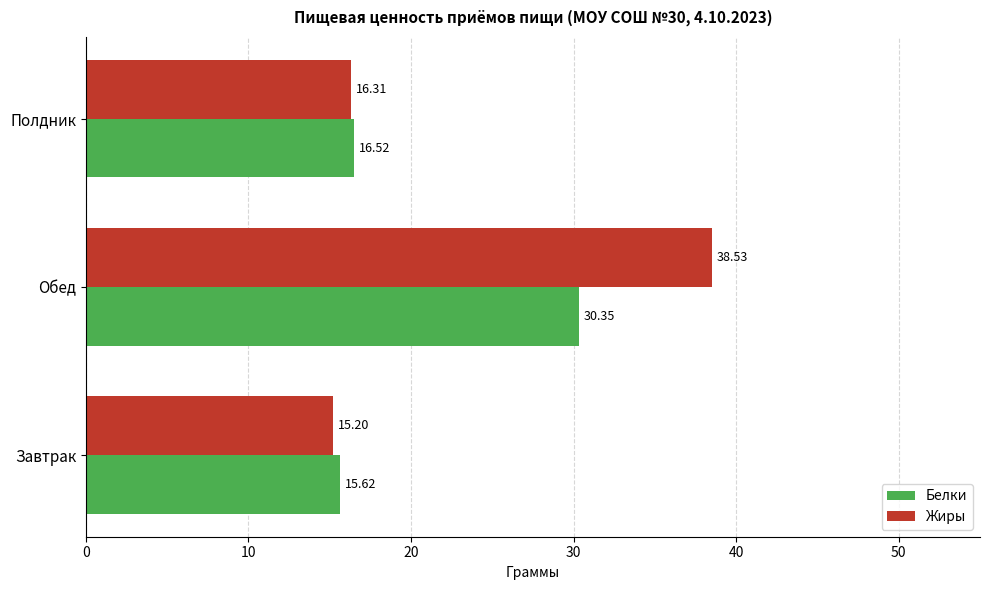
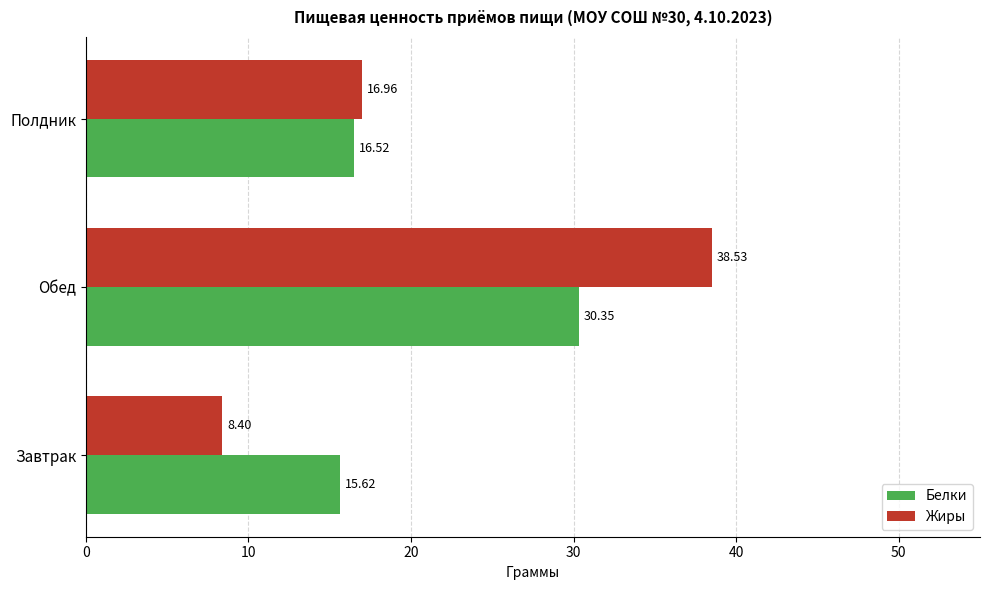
  {
    "Белки": {
      "Полдник": 16.52,
      "Обед": 30.35,
      "Завтрак": 15.62
    },
    "Жиры": {
-     "Полдник": 16.31,
+     "Полдник": 16.96,
      "Обед": 38.53,
-     "Завтрак": 15.20
+     "Завтрак": 8.40
    }
  }
